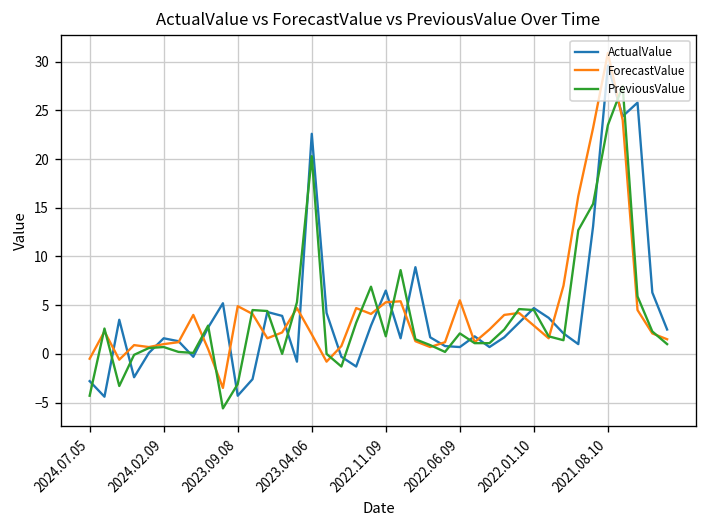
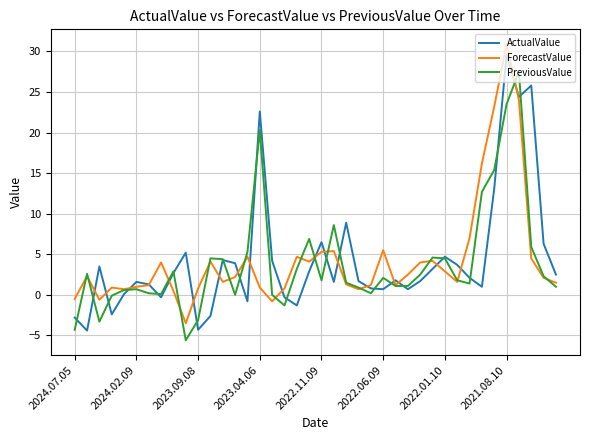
  {
    "ActualValue": {
      "2024.07.05": -3,
      "2024.02.09": 2,
      "2023.09.08": -4,
      "2023.04.06": 23,
      "2022.11.09": 7,
      "2022.06.09": 1
    },
    "ForecastValue": {
      "2024.07.05": -1,
-     "2023.09.08": 5,
-     "2023.04.06": 2,
+     "2023.09.08": 1,
+     "2023.04.06": 1,
      "2022.11.09": 5,
      "2022.06.09": 6,
      "2022.01.10": 3
    },
    "PreviousValue": {
      "2024.07.05": -4,
      "2023.09.08": -3,
      "2023.04.06": 20,
      "2022.11.09": 2,
      "2022.06.09": 2,
      "2021.08.10": 24
    }
  }
